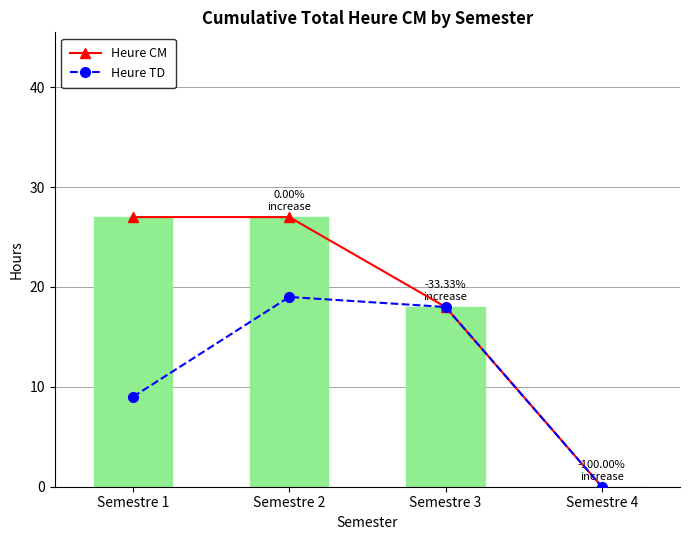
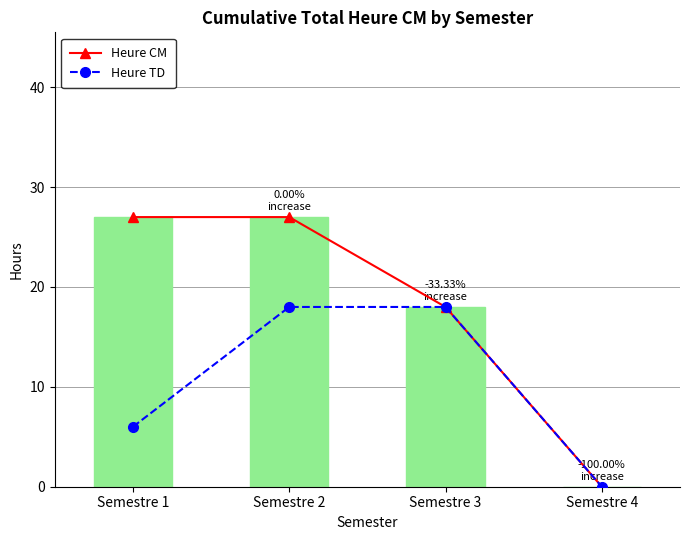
  {
    "Heure CM": {
      "Semestre 1": 27
    },
    "Heure TD": {
-     "Semestre 1": 9,
-     "Semestre 2": 19
+     "Semestre 1": 6,
+     "Semestre 2": 18
    }
  }
